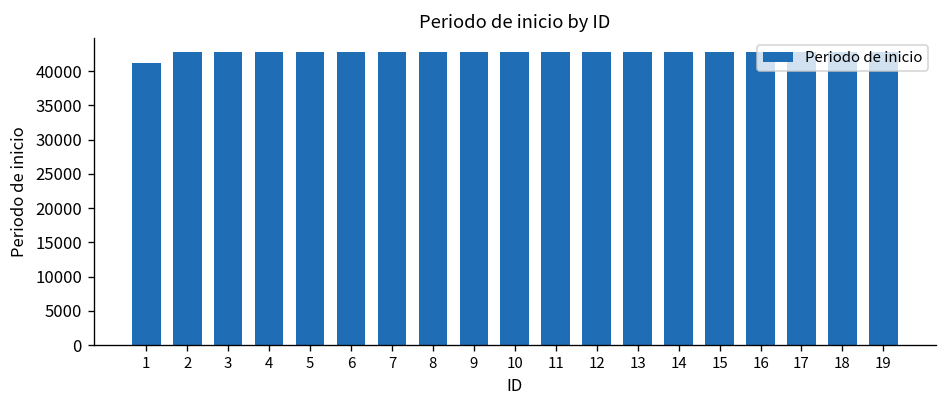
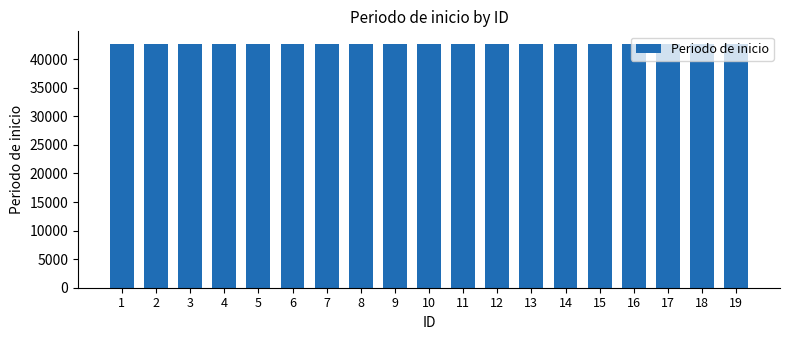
  {
-   "1": 41000,
+   "1": 43000,
    "2": 43000,
    "3": 43000,
    "4": 43000,
    "5": 43000,
    "6": 43000,
    "7": 43000,
    "8": 43000,
    "9": 43000,
    "10": 43000,
    "11": 43000,
    "12": 43000,
    "13": 43000,
    "14": 43000,
    "15": 43000
  }
